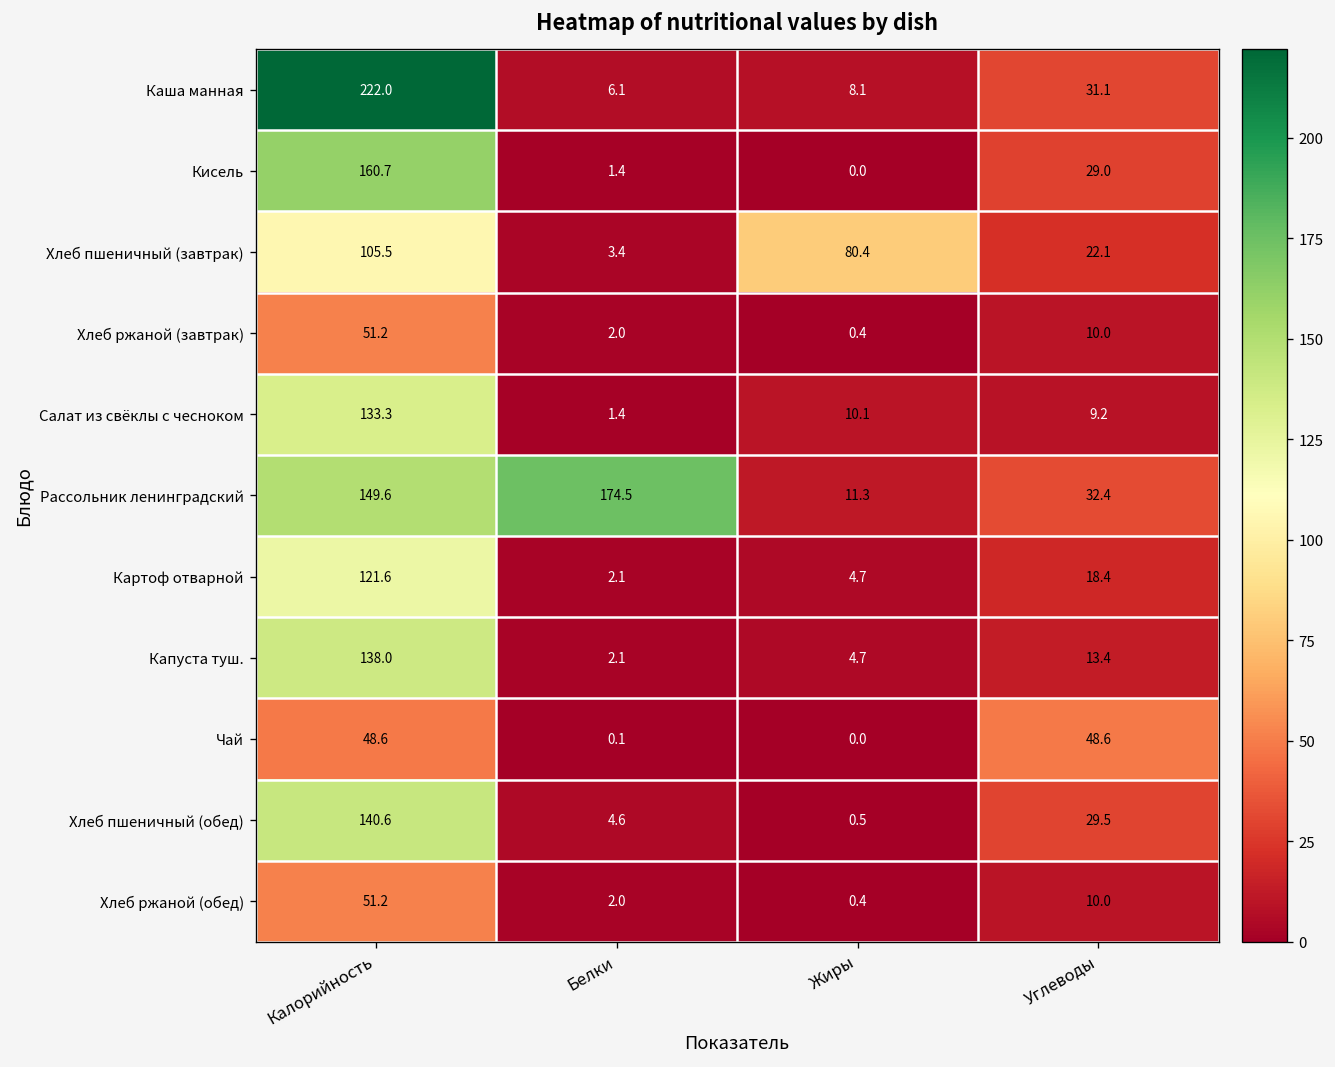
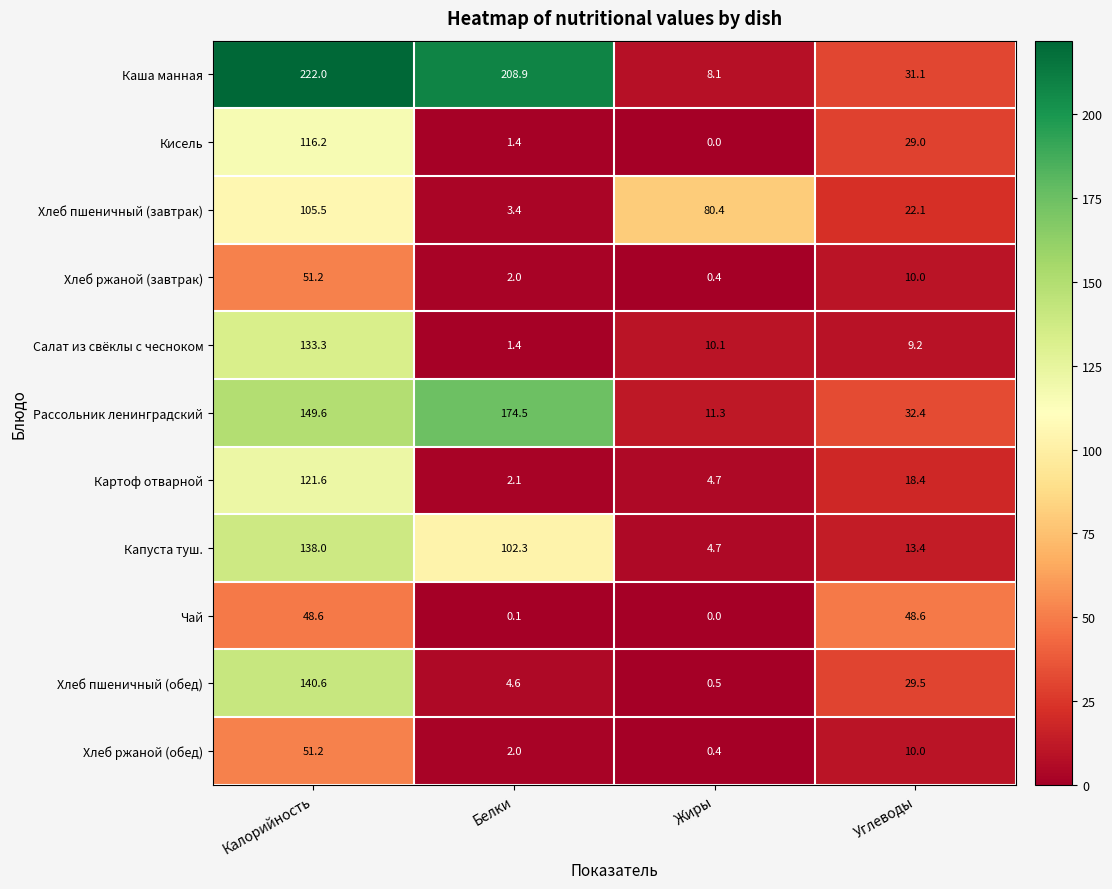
  {
    "Каша манная": {
      "Калорийность": 222.0,
-     "Белки": 6.1,
+     "Белки": 208.9,
      "Жиры": 8.1,
      "Углеводы": 31.1
    },
    "Кисель": {
-     "Калорийность": 160.7,
+     "Калорийность": 116.2,
      "Белки": 1.4,
      "Жиры": 0.0,
      "Углеводы": 29.0
    },
    "Хлеб пшеничный (завтрак)": {
      "Калорийность": 105.5,
      "Белки": 3.4,
      "Жиры": 80.4,
      "Углеводы": 22.1
    },
    "Хлеб ржаной (завтрак)": {
      "Калорийность": 51.2,
      "Белки": 2.0,
      "Жиры": 0.4,
      "Углеводы": 10.0
    },
    "Салат из свёклы с чесноком": {
      "Калорийность": 133.3,
      "Белки": 1.4,
      "Жиры": 10.1,
      "Углеводы": 9.2
    },
    "Рассольник ленинградский": {
      "Калорийность": 149.6,
      "Белки": 174.5,
      "Жиры": 11.3,
      "Углеводы": 32.4
    },
    "Картоф отварной": {
      "Калорийность": 121.6,
      "Белки": 2.1,
      "Жиры": 4.7,
      "Углеводы": 18.4
    },
    "Капуста туш.": {
      "Калорийность": 138.0,
-     "Белки": 2.1,
+     "Белки": 102.3,
      "Жиры": 4.7,
      "Углеводы": 13.4
    },
    "Чай": {
      "Калорийность": 48.6,
      "Белки": 0.1,
      "Жиры": 0.0,
      "Углеводы": 48.6
    },
    "Хлеб пшеничный (обед)": {
      "Калорийность": 140.6,
      "Белки": 4.6,
      "Жиры": 0.5,
      "Углеводы": 29.5
    },
    "Хлеб ржаной (обед)": {
      "Калорийность": 51.2,
      "Белки": 2.0,
      "Жиры": 0.4,
      "Углеводы": 10.0
    }
  }
